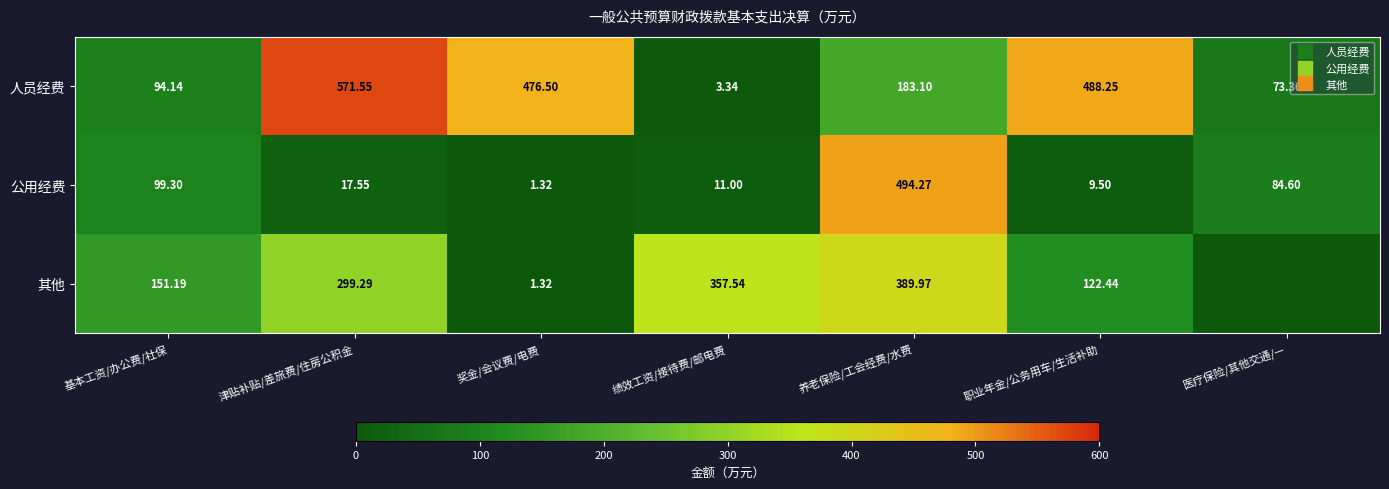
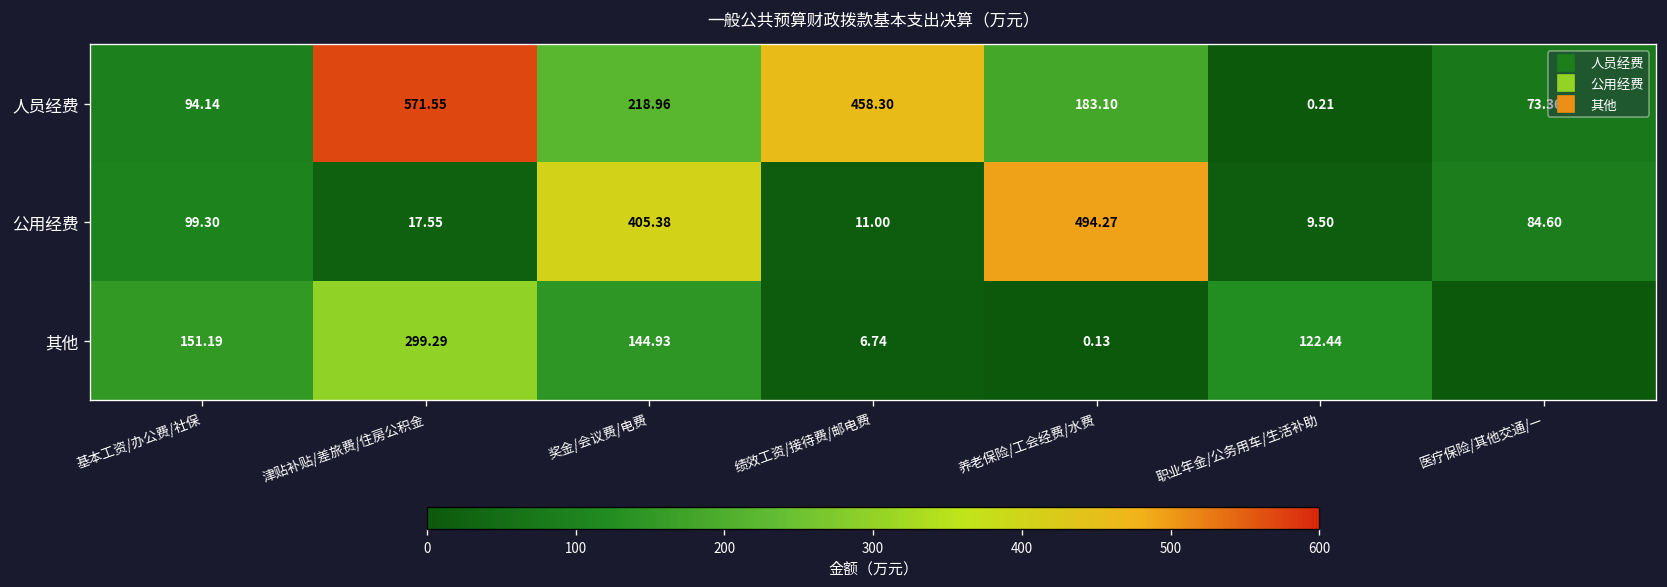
  {
    "人员经费": {
      "基本工资/办公费/社保": 94.14,
      "津贴补贴/差旅费/住房公积金": 571.55,
-     "奖金/会议费/电费": 476.50,
-     "绩效工资/接待费/邮电费": 3.34,
+     "奖金/会议费/电费": 218.96,
+     "绩效工资/接待费/邮电费": 458.30,
      "养老保险/工会经费/水费": 183.10,
-     "职业年金/公务用车/生活补助": 488.25
+     "职业年金/公务用车/生活补助": 0.21
    },
    "公用经费": {
      "基本工资/办公费/社保": 99.30,
      "津贴补贴/差旅费/住房公积金": 17.55,
-     "奖金/会议费/电费": 1.32,
+     "奖金/会议费/电费": 405.38,
      "绩效工资/接待费/邮电费": 11.00,
      "养老保险/工会经费/水费": 494.27,
      "职业年金/公务用车/生活补助": 9.50,
      "医疗保险/其他交通/—": 84.60
    },
    "其他": {
      "基本工资/办公费/社保": 151.19,
      "津贴补贴/差旅费/住房公积金": 299.29,
-     "奖金/会议费/电费": 1.32,
-     "绩效工资/接待费/邮电费": 357.54,
-     "养老保险/工会经费/水费": 389.97,
+     "奖金/会议费/电费": 144.93,
+     "绩效工资/接待费/邮电费": 6.74,
+     "养老保险/工会经费/水费": 0.13,
      "职业年金/公务用车/生活补助": 122.44
    }
  }
